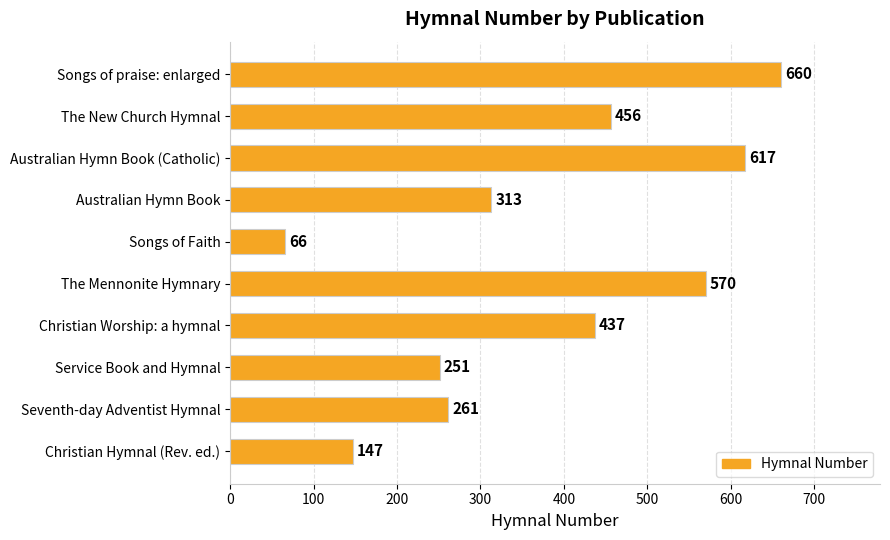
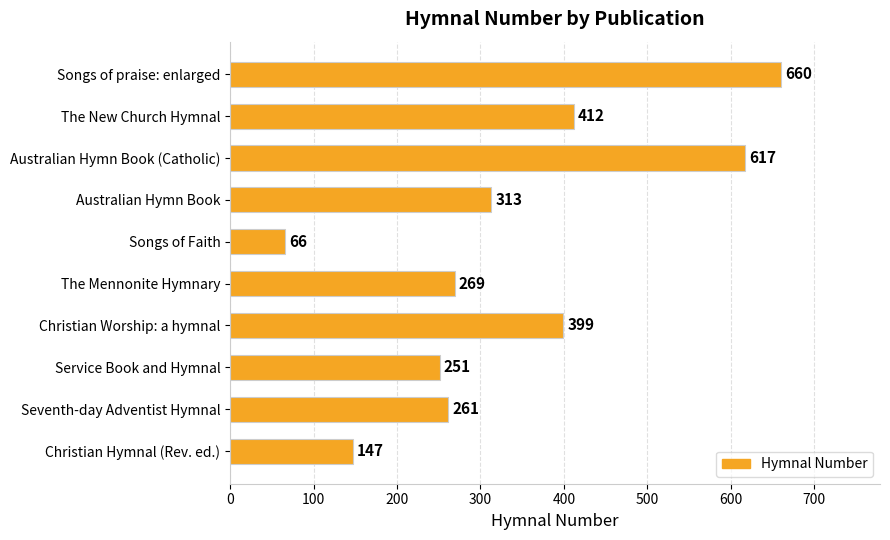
  {
    "Songs of praise: enlarged": 660,
-   "The New Church Hymnal": 456,
+   "The New Church Hymnal": 412,
    "Australian Hymn Book (Catholic)": 617,
    "Australian Hymn Book": 313,
    "Songs of Faith": 66,
-   "The Mennonite Hymnary": 570,
-   "Christian Worship: a hymnal": 437,
+   "The Mennonite Hymnary": 269,
+   "Christian Worship: a hymnal": 399,
    "Service Book and Hymnal": 251,
    "Seventh-day Adventist Hymnal": 261,
    "Christian Hymnal (Rev. ed.)": 147
  }
